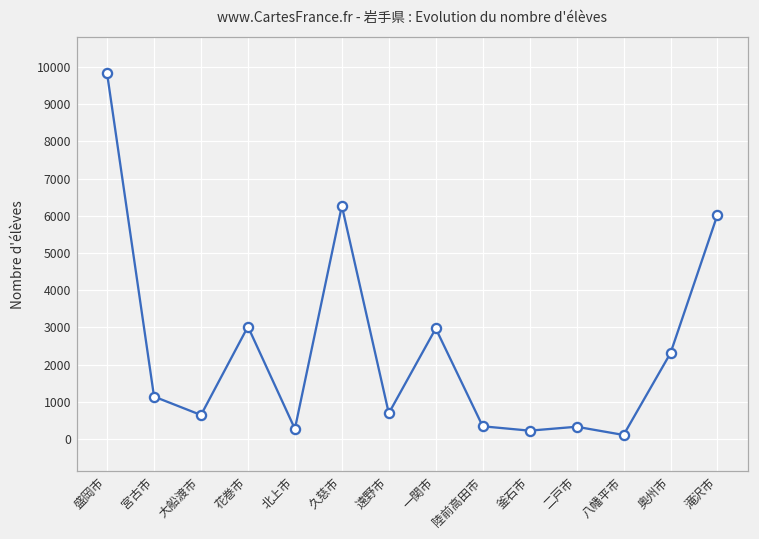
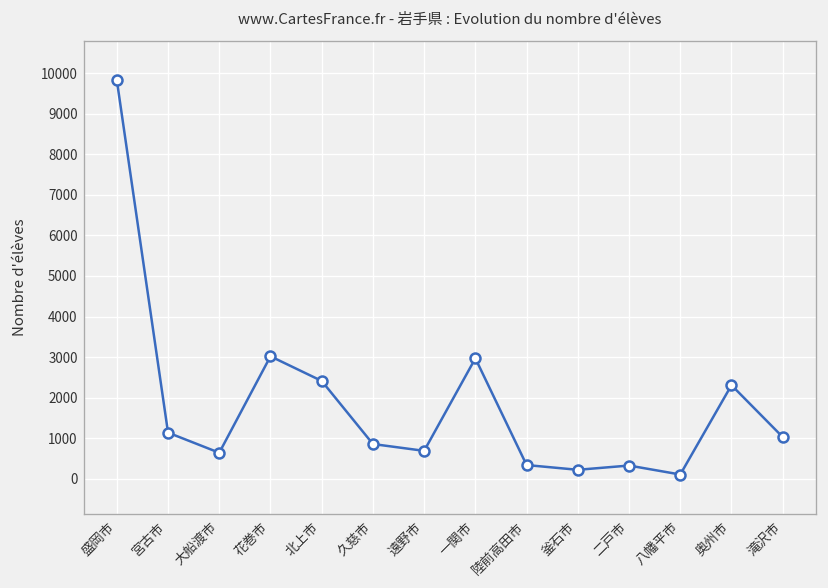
  {
    "盛岡市": 9800,
    "宮古市": 1100,
    "大船渡市": 600,
    "花巻市": 3000,
-   "北上市": 300,
-   "久慈市": 6300,
+   "北上市": 2400,
+   "久慈市": 900,
    "遠野市": 700,
    "一関市": 3000,
    "陸前高田市": 300,
    "釜石市": 200,
    "二戸市": 300,
    "八幡平市": 100,
    "奥州市": 2300,
-   "滝沢市": 6000
+   "滝沢市": 1000
  }
